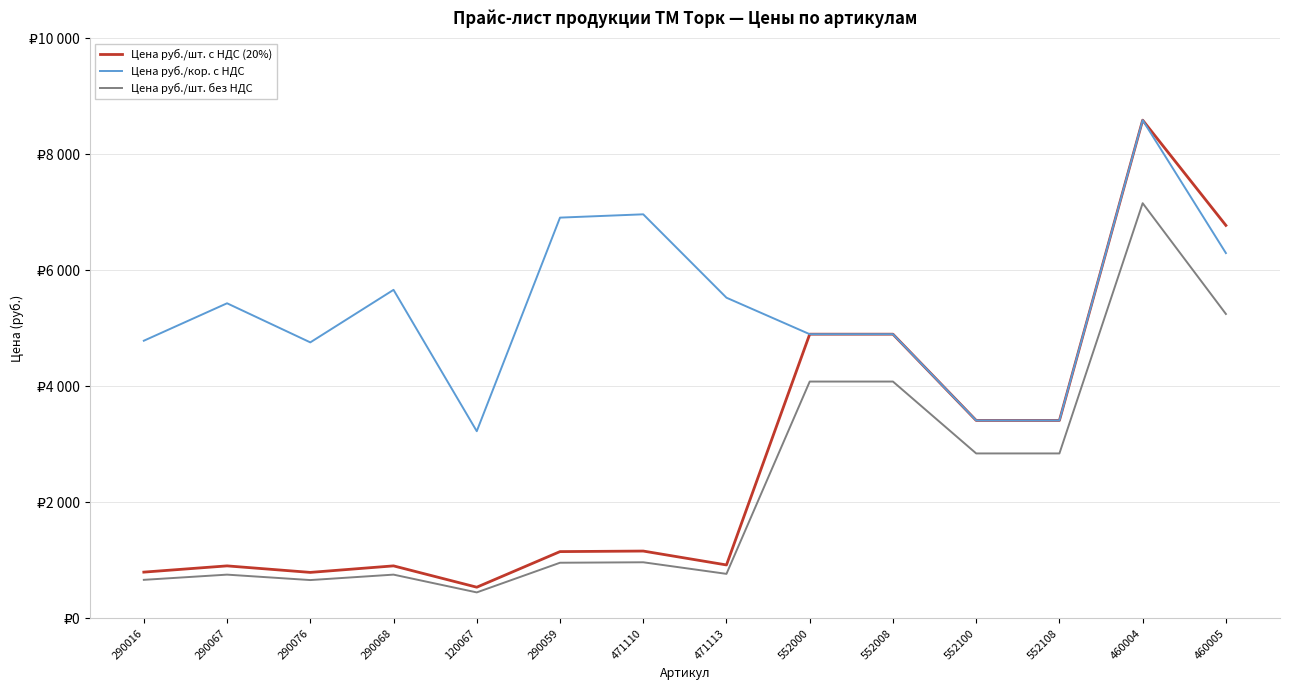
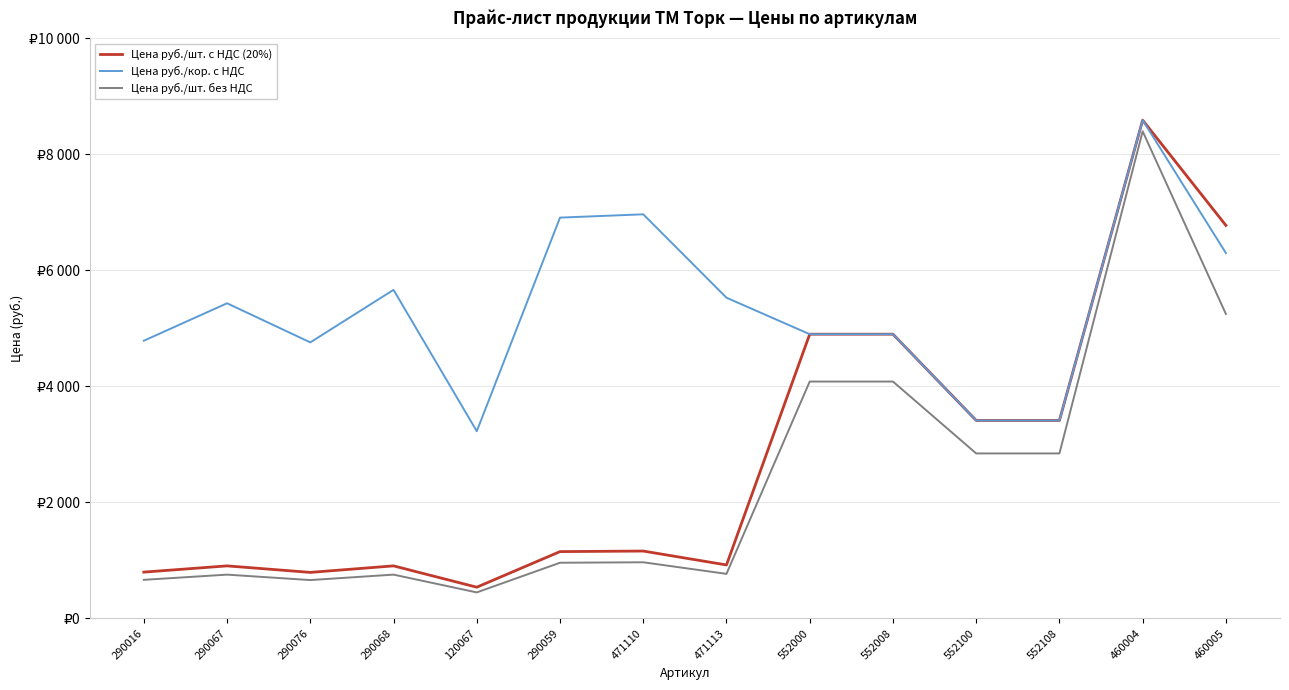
  {
    "Цена руб./шт. с НДС (20%)": {
      "290016": "₽800",
      "290067": "₽900",
      "290076": "₽800",
      "290068": "₽900",
      "120067": "₽500",
      "290059": "₽1200",
      "471110": "₽1200",
      "471113": "₽900",
      "460005": "₽6800"
    },
    "Цена руб./кор. с НДС": {
      "290016": "₽4800",
      "290067": "₽5400",
      "290076": "₽4800",
      "290068": "₽5700",
      "120067": "₽3200",
      "290059": "₽6900",
      "471110": "₽7000",
      "471113": "₽5500",
      "460005": "₽6300"
    },
    "Цена руб./шт. без НДС": {
      "290016": "₽700",
      "290067": "₽800",
      "290076": "₽700",
      "290068": "₽800",
      "120067": "₽400",
      "290059": "₽1000",
      "471110": "₽1000",
      "471113": "₽800",
      "552000": "₽4100",
      "552008": "₽4100",
      "552100": "₽2800",
      "552108": "₽2800",
-     "460004": "₽7200",
+     "460004": "₽8400",
      "460005": "₽5200"
    }
  }
